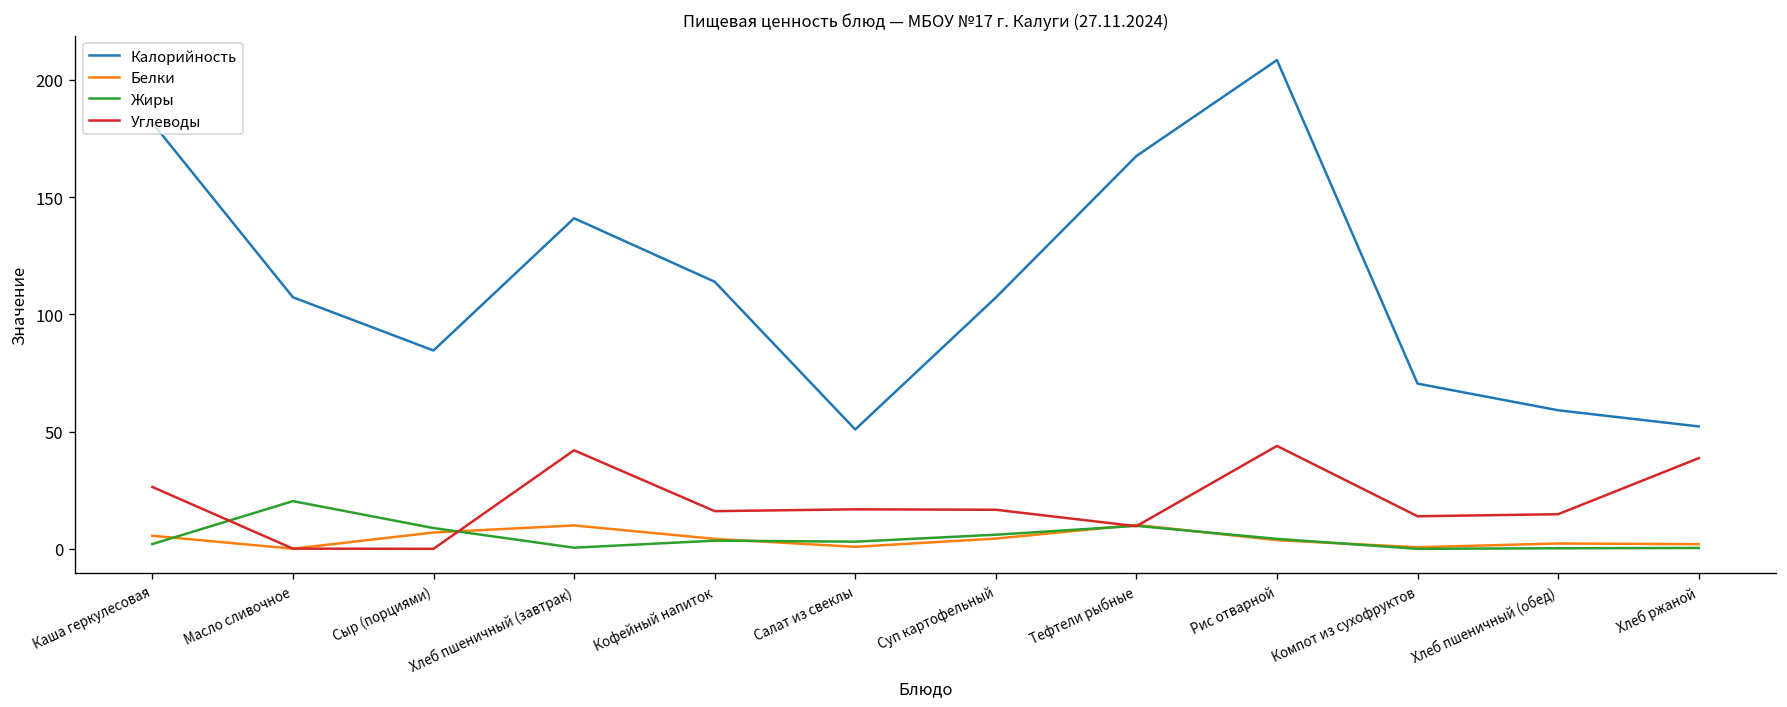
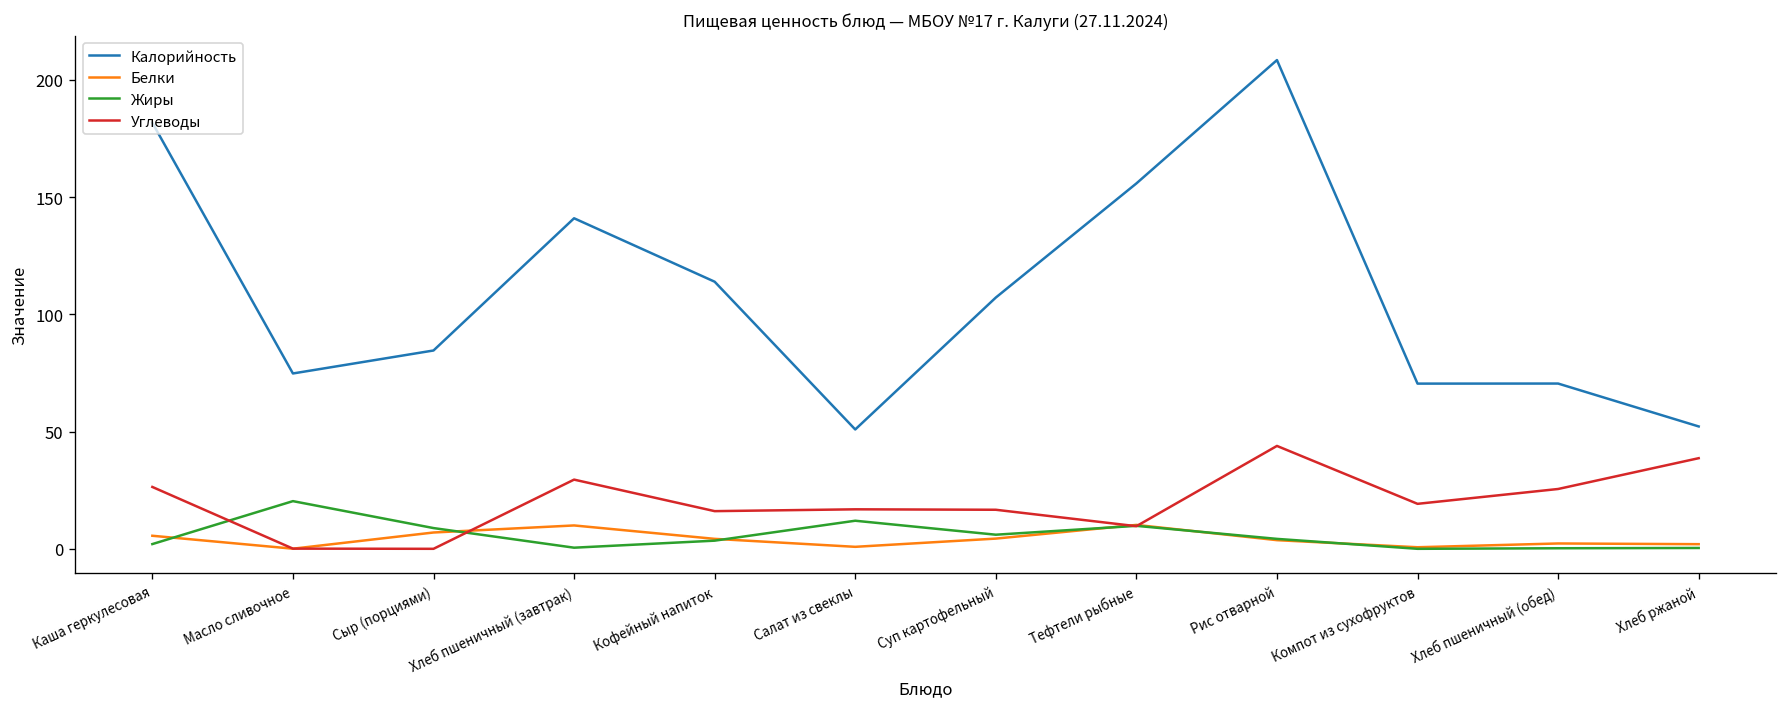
  {
    "Калорийность": {
-     "Масло сливочное": 107,
+     "Масло сливочное": 75,
      "Сыр (порциями)": 85,
      "Хлеб пшеничный (завтрак)": 141,
      "Кофейный напиток": 114,
      "Салат из свеклы": 51,
      "Суп картофельный": 107,
-     "Тефтели рыбные": 168,
+     "Тефтели рыбные": 156,
      "Рис отварной": 208,
      "Компот из сухофруктов": 70,
-     "Хлеб пшеничный (обед)": 59,
+     "Хлеб пшеничный (обед)": 71,
      "Хлеб ржаной": 52
    },
    "Белки": {
      "Каша геркулесовая": 6,
      "Сыр (порциями)": 7,
      "Хлеб пшеничный (завтрак)": 10,
      "Салат из свеклы": 1,
      "Суп картофельный": 4,
      "Хлеб пшеничный (обед)": 2,
      "Хлеб ржаной": 2
    },
    "Жиры": {
      "Каша геркулесовая": 2,
      "Масло сливочное": 20,
      "Сыр (порциями)": 9,
      "Хлеб пшеничный (завтрак)": 0,
-     "Салат из свеклы": 3,
+     "Салат из свеклы": 12,
      "Суп картофельный": 6,
      "Хлеб пшеничный (обед)": 0,
      "Хлеб ржаной": 0
    },
    "Углеводы": {
      "Каша геркулесовая": 26,
      "Сыр (порциями)": 0,
-     "Хлеб пшеничный (завтрак)": 42,
+     "Хлеб пшеничный (завтрак)": 30,
      "Кофейный напиток": 16,
      "Салат из свеклы": 17,
      "Суп картофельный": 17,
      "Рис отварной": 44,
-     "Компот из сухофруктов": 14,
-     "Хлеб пшеничный (обед)": 15,
+     "Компот из сухофруктов": 19,
+     "Хлеб пшеничный (обед)": 26,
      "Хлеб ржаной": 39
    }
  }
